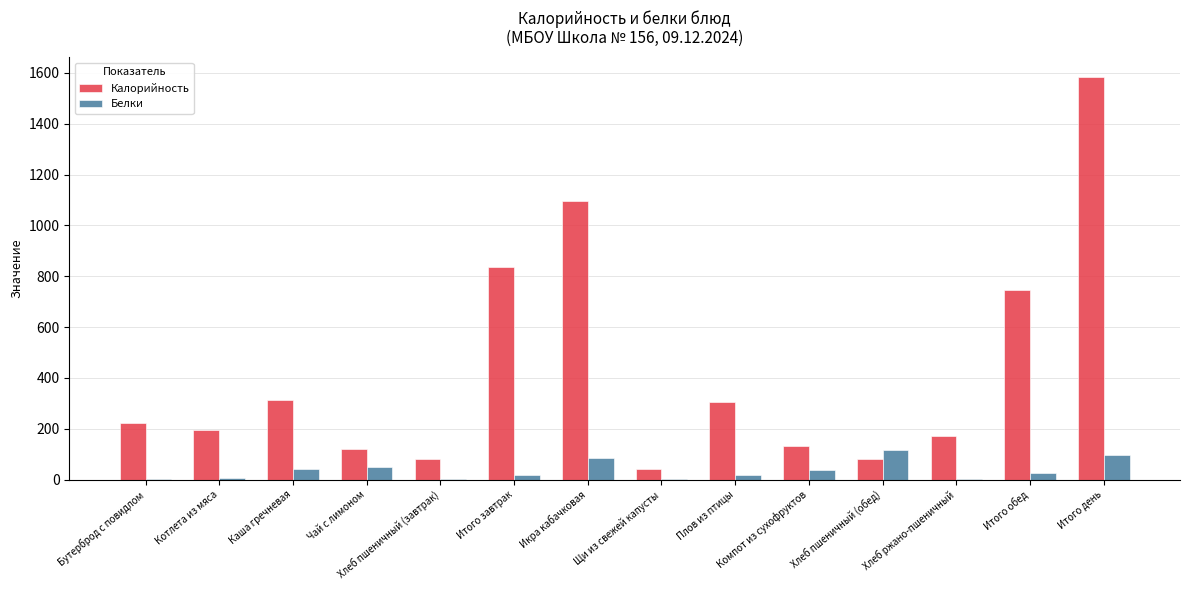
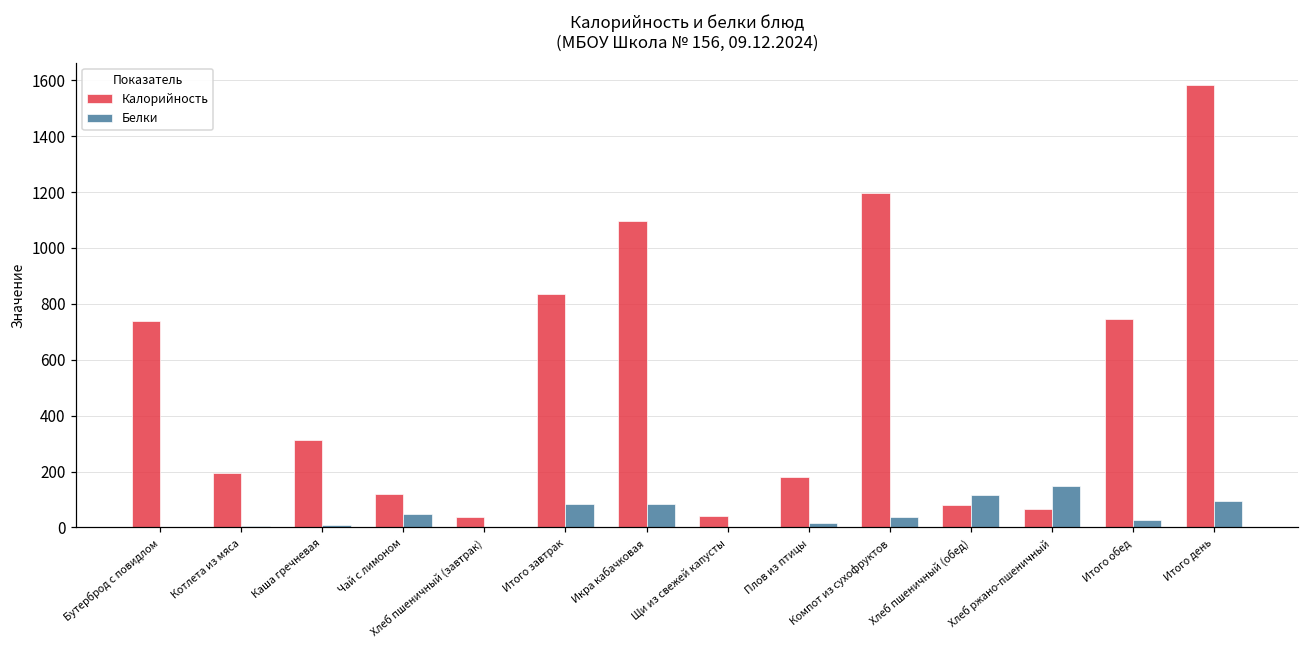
  {
    "Калорийность": {
-     "Бутерброд с повидлом": 220,
+     "Бутерброд с повидлом": 740,
      "Котлета из мяса": 190,
      "Каша гречневая": 310,
      "Чай с лимоном": 120,
-     "Хлеб пшеничный (завтрак)": 80,
+     "Хлеб пшеничный (завтрак)": 40,
      "Итого завтрак": 840,
      "Икра кабачковая": 1100,
      "Щи из свежей капусты": 40,
-     "Плов из птицы": 310,
-     "Компот из сухофруктов": 130,
+     "Плов из птицы": 180,
+     "Компот из сухофруктов": 1200,
      "Хлеб пшеничный (обед)": 80,
-     "Хлеб ржано-пшеничный": 170,
+     "Хлеб ржано-пшеничный": 70,
      "Итого обед": 750,
      "Итого день": 1580
    },
    "Белки": {
-     "Каша гречневая": 40,
+     "Каша гречневая": 10,
      "Чай с лимоном": 50,
-     "Итого завтрак": 20,
+     "Итого завтрак": 80,
      "Икра кабачковая": 80,
      "Плов из птицы": 20,
      "Компот из сухофруктов": 40,
      "Хлеб пшеничный (обед)": 120,
-     "Хлеб ржано-пшеничный": 0,
+     "Хлеб ржано-пшеничный": 150,
      "Итого обед": 30,
      "Итого день": 100
    }
  }
